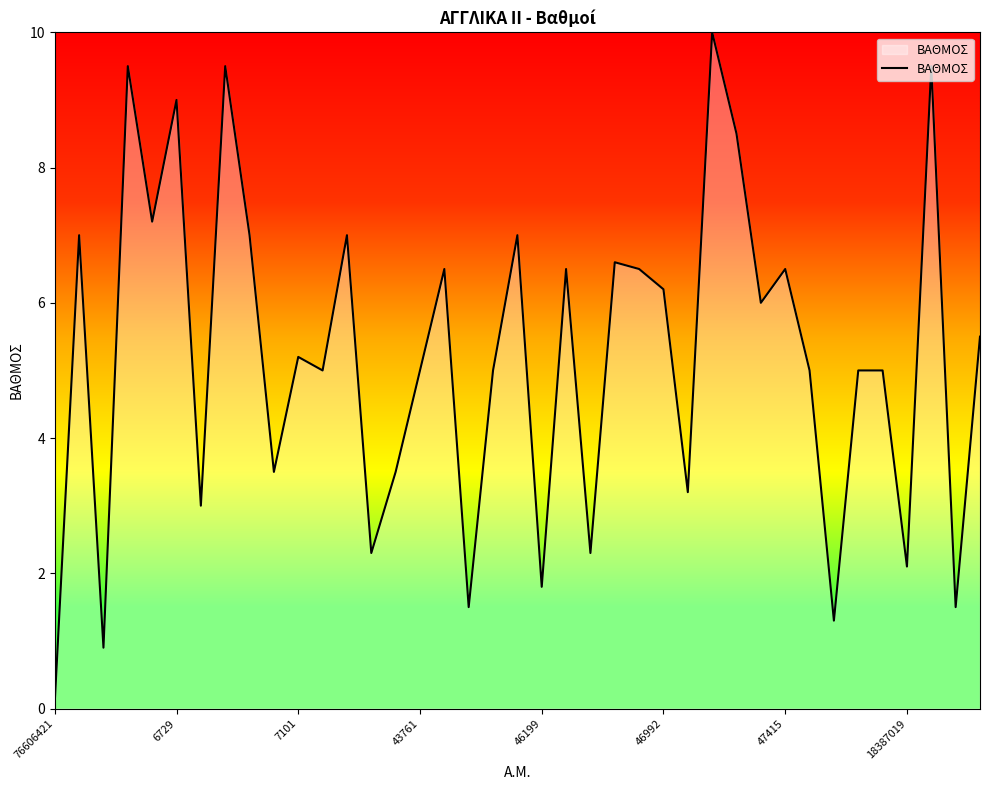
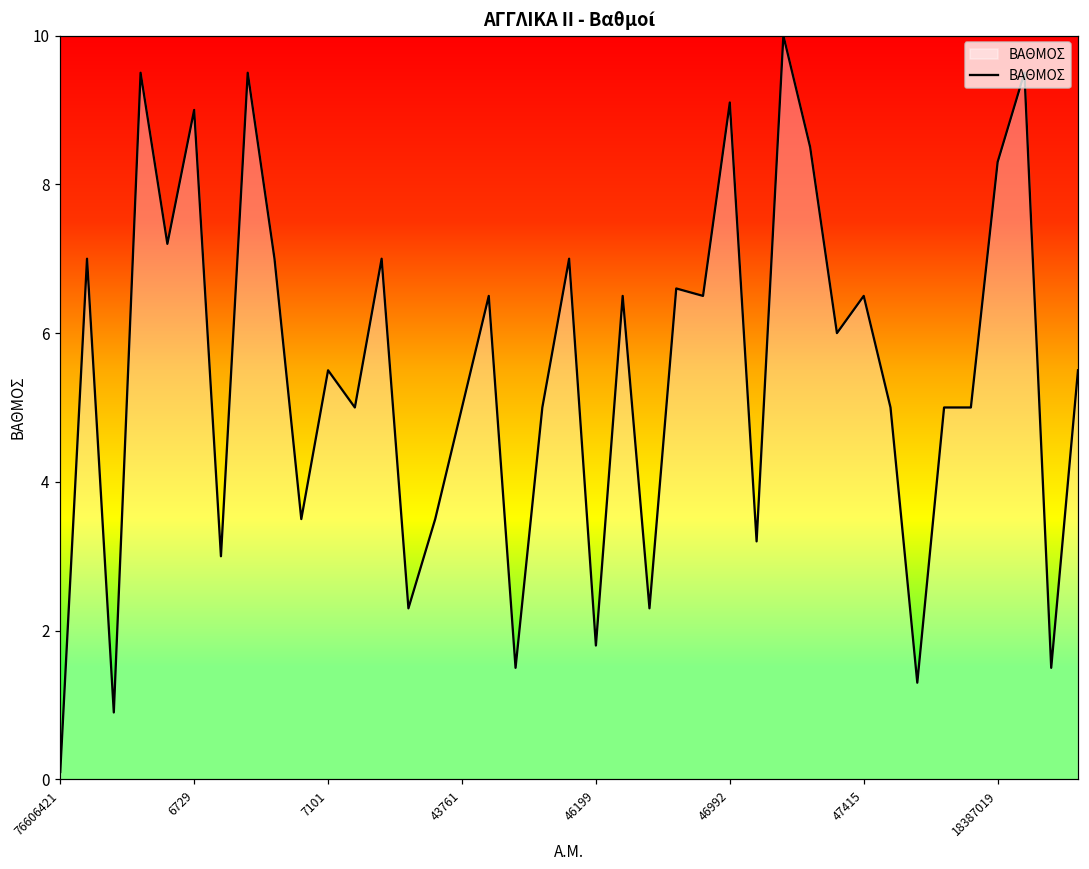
  {
    "76606421": 0.1,
    "6729": 9.0,
-   "7101": 5.2,
+   "7101": 5.5,
    "43761": 5.0,
    "46199": 1.8,
-   "46992": 6.2,
+   "46992": 9.1,
    "47415": 6.5,
-   "18387019": 2.1
+   "18387019": 8.3
  }
